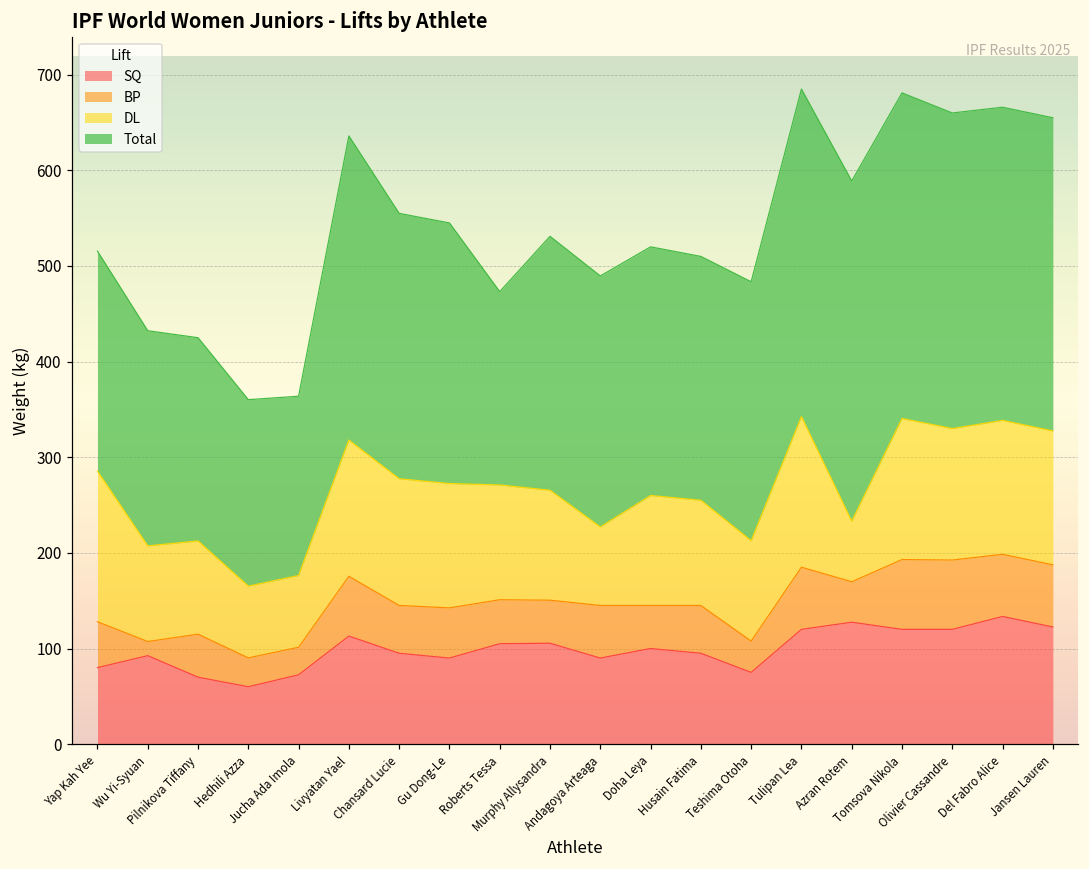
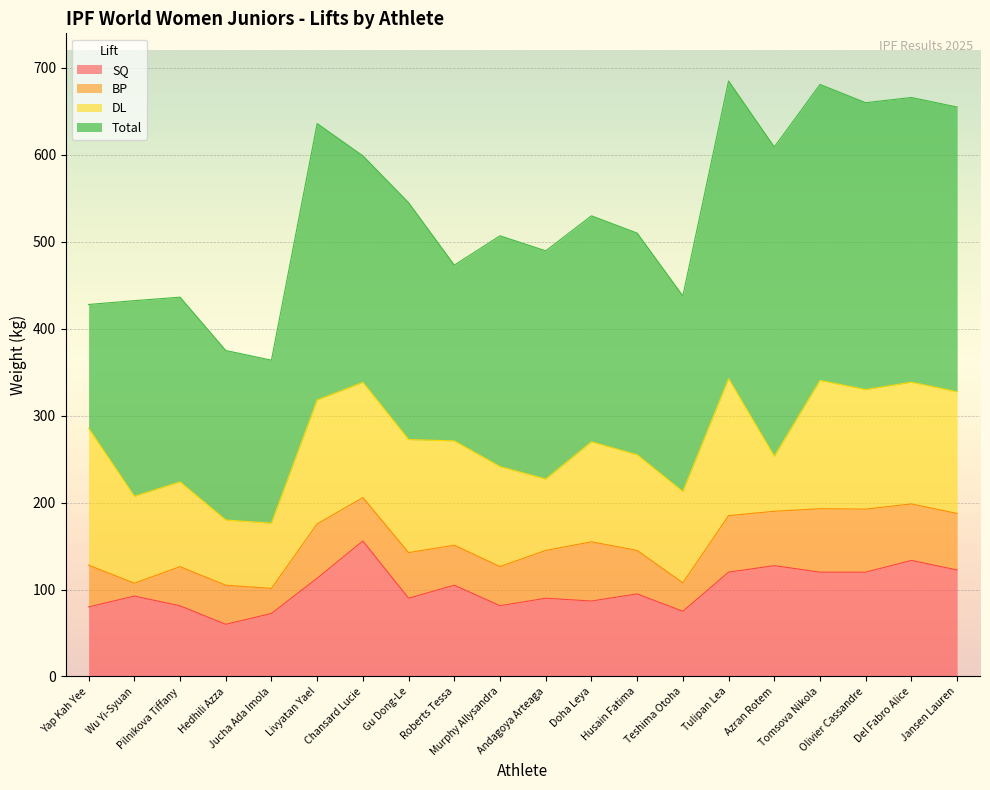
  {
    "SQ": {
      "Yap Kah Yee": 80,
      "Wu Yi-Syuan": 90,
-     "Pilnikova Tiffany": 70,
+     "Pilnikova Tiffany": 80,
      "Hedhili Azza": 60,
      "Jucha Ada Imola": 70,
      "Livyatan Yael": 110,
-     "Chansard Lucie": 100,
+     "Chansard Lucie": 160,
      "Gu Dong-Le": 90,
      "Roberts Tessa": 110,
-     "Murphy Allysandra": 110,
+     "Murphy Allysandra": 80,
      "Andagoya Arteaga": 90,
-     "Doha Leya": 100,
+     "Doha Leya": 90,
      "Husain Fatima": 100,
      "Teshima Otoha": 80,
      "Tulipan Lea": 120,
      "Azran Rotem": 130,
      "Tomsova Nikola": 120,
      "Olivier Cassandre": 120,
      "Del Fabro Alice": 130,
      "Jansen Lauren": 120
    },
    "BP": {
      "Yap Kah Yee": 50,
      "Wu Yi-Syuan": 10,
      "Pilnikova Tiffany": 50,
-     "Hedhili Azza": 30,
+     "Hedhili Azza": 50,
      "Jucha Ada Imola": 30,
      "Livyatan Yael": 60,
      "Chansard Lucie": 50,
      "Gu Dong-Le": 50,
      "Roberts Tessa": 50,
      "Murphy Allysandra": 50,
      "Andagoya Arteaga": 60,
-     "Doha Leya": 50,
+     "Doha Leya": 70,
      "Husain Fatima": 50,
      "Teshima Otoha": 30,
      "Tulipan Lea": 70,
-     "Azran Rotem": 40,
+     "Azran Rotem": 60,
      "Tomsova Nikola": 70,
      "Olivier Cassandre": 70,
      "Del Fabro Alice": 70,
      "Jansen Lauren": 70
    },
    "DL": {
      "Yap Kah Yee": 160,
      "Wu Yi-Syuan": 100,
      "Pilnikova Tiffany": 100,
      "Hedhili Azza": 70,
      "Jucha Ada Imola": 80,
      "Livyatan Yael": 140,
      "Chansard Lucie": 130,
      "Gu Dong-Le": 130,
      "Roberts Tessa": 120,
      "Murphy Allysandra": 120,
      "Andagoya Arteaga": 80,
      "Doha Leya": 120,
      "Husain Fatima": 110,
      "Teshima Otoha": 100,
      "Tulipan Lea": 160,
      "Azran Rotem": 60,
      "Tomsova Nikola": 150,
      "Olivier Cassandre": 140,
      "Del Fabro Alice": 140,
      "Jansen Lauren": 140
    },
    "Total": {
-     "Yap Kah Yee": 230,
+     "Yap Kah Yee": 140,
      "Wu Yi-Syuan": 230,
      "Pilnikova Tiffany": 210,
      "Hedhili Azza": 200,
      "Jucha Ada Imola": 190,
      "Livyatan Yael": 320,
-     "Chansard Lucie": 280,
+     "Chansard Lucie": 260,
      "Gu Dong-Le": 270,
      "Roberts Tessa": 200,
      "Murphy Allysandra": 270,
      "Andagoya Arteaga": 260,
      "Doha Leya": 260,
      "Husain Fatima": 260,
-     "Teshima Otoha": 270,
+     "Teshima Otoha": 230,
      "Tulipan Lea": 340,
      "Azran Rotem": 360,
      "Tomsova Nikola": 340,
      "Olivier Cassandre": 330,
      "Del Fabro Alice": 330,
      "Jansen Lauren": 330
    }
  }
